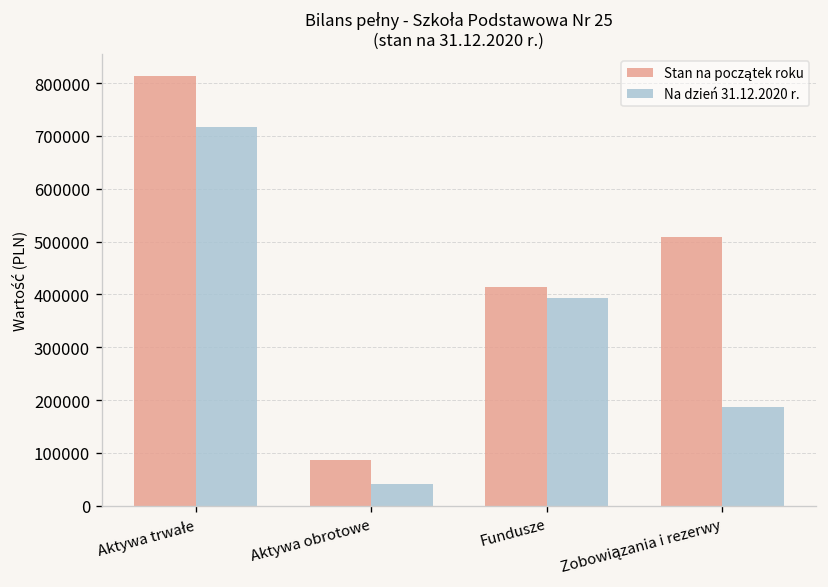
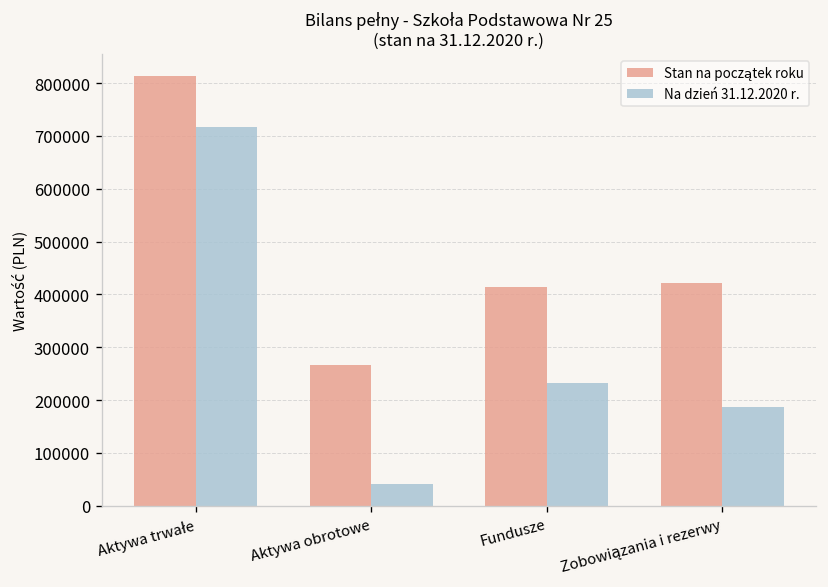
  {
    "Stan na początek roku": {
      "Aktywa trwałe": 810000,
-     "Aktywa obrotowe": 90000,
+     "Aktywa obrotowe": 270000,
      "Fundusze": 410000,
-     "Zobowiązania i rezerwy": 510000
+     "Zobowiązania i rezerwy": 420000
    },
    "Na dzień 31.12.2020 r.": {
      "Aktywa trwałe": 720000,
      "Aktywa obrotowe": 40000,
-     "Fundusze": 390000,
+     "Fundusze": 230000,
      "Zobowiązania i rezerwy": 190000
    }
  }
